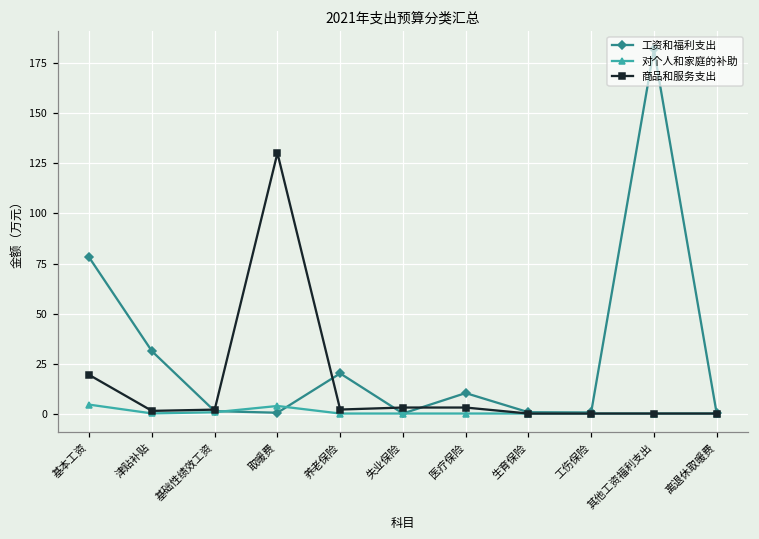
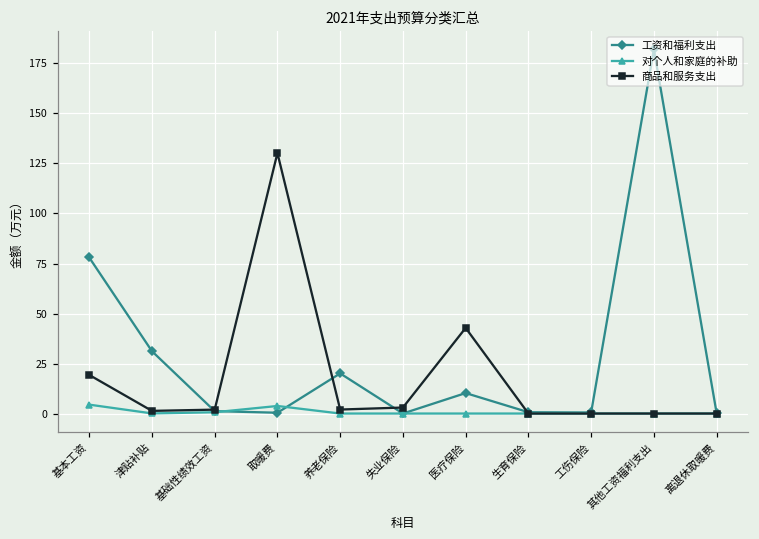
  {
    "商品和服务支出": {
      "基本工资": 19,
      "取暖费": 130,
      "养老保险": 2,
      "失业保险": 3,
-     "医疗保险": 3
+     "医疗保险": 43
    }
  }
